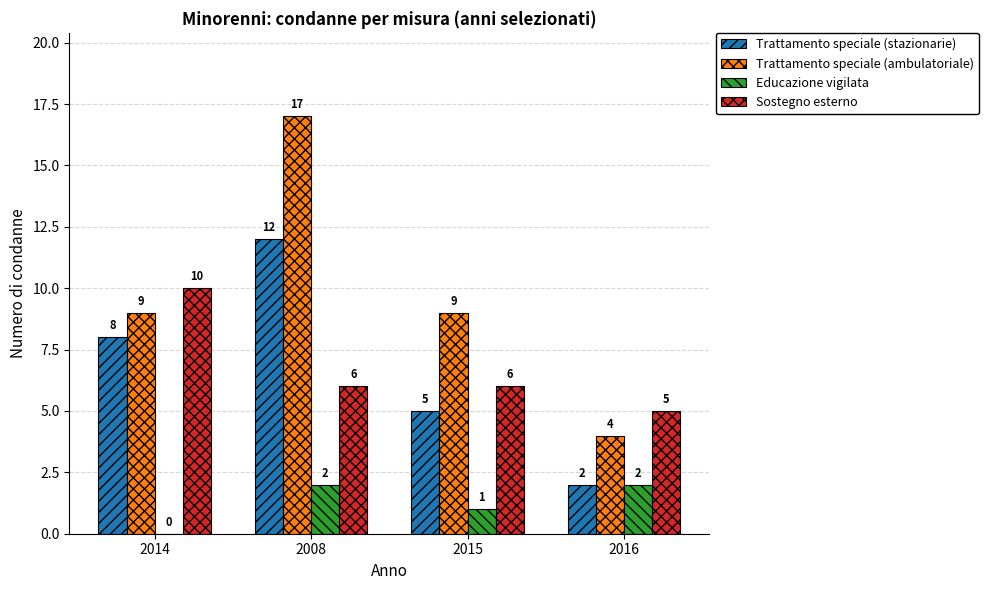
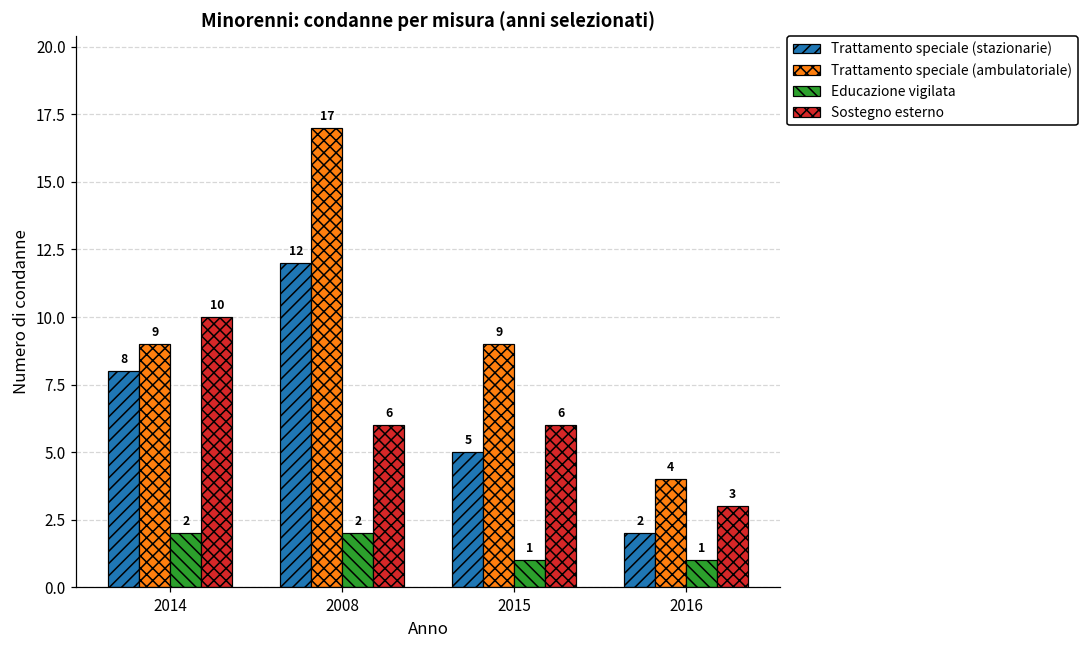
  {
    "Trattamento speciale (stazionarie)": {
      "2014": 8,
      "2008": 12,
      "2015": 5,
      "2016": 2
    },
    "Trattamento speciale (ambulatoriale)": {
      "2014": 9,
      "2008": 17,
      "2015": 9,
      "2016": 4
    },
    "Educazione vigilata": {
-     "2014": 0,
+     "2014": 2,
      "2008": 2,
      "2015": 1,
-     "2016": 2
+     "2016": 1
    },
    "Sostegno esterno": {
      "2014": 10,
      "2008": 6,
      "2015": 6,
-     "2016": 5
+     "2016": 3
    }
  }
